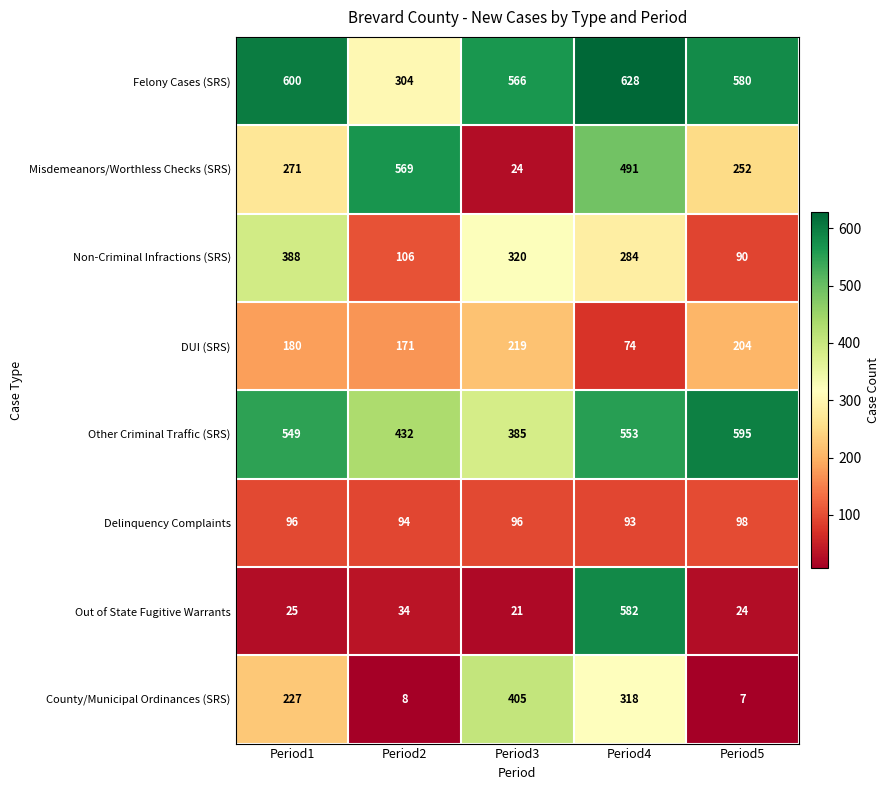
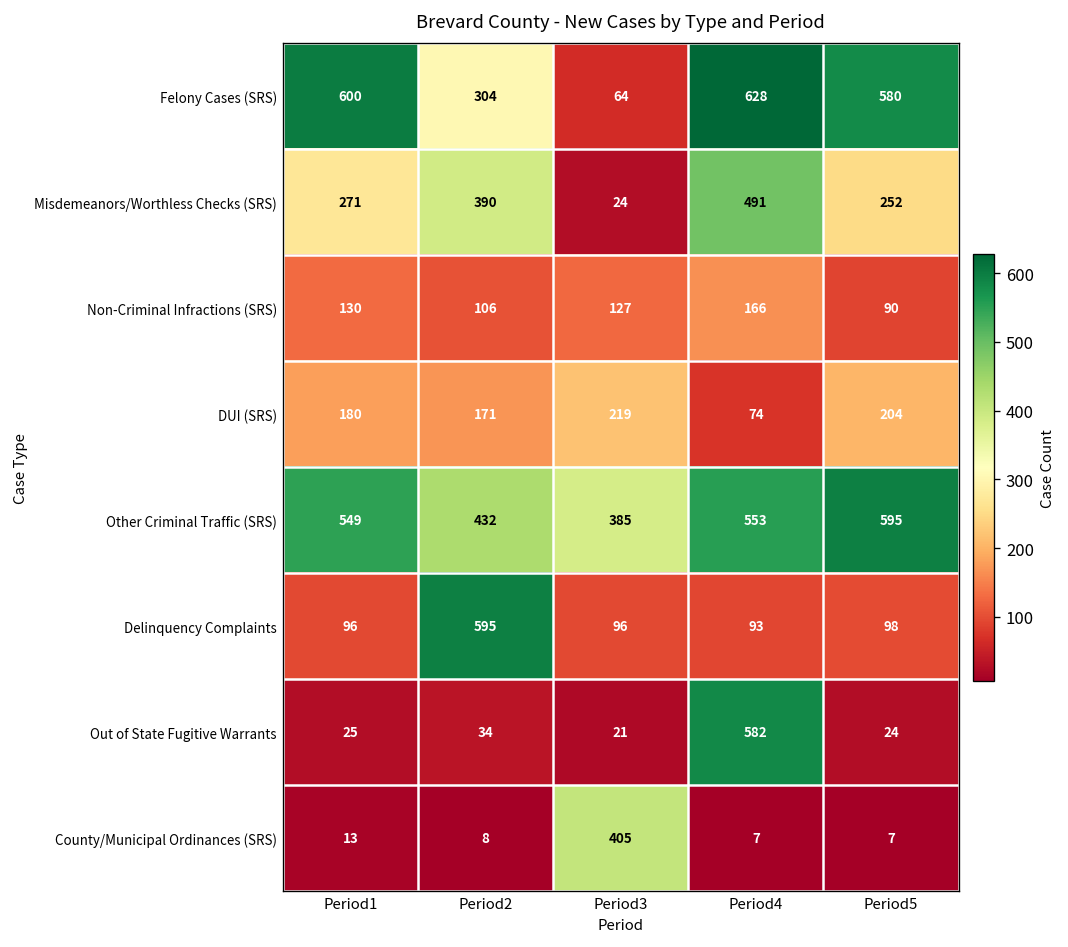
  {
    "Felony Cases (SRS)": {
      "Period1": 600,
      "Period2": 304,
-     "Period3": 566,
+     "Period3": 64,
      "Period4": 628,
      "Period5": 580
    },
    "Misdemeanors/Worthless Checks (SRS)": {
      "Period1": 271,
-     "Period2": 569,
+     "Period2": 390,
      "Period3": 24,
      "Period4": 491,
      "Period5": 252
    },
    "Non-Criminal Infractions (SRS)": {
-     "Period1": 388,
+     "Period1": 130,
      "Period2": 106,
-     "Period3": 320,
-     "Period4": 284,
+     "Period3": 127,
+     "Period4": 166,
      "Period5": 90
    },
    "DUI (SRS)": {
      "Period1": 180,
      "Period2": 171,
      "Period3": 219,
      "Period4": 74,
      "Period5": 204
    },
    "Other Criminal Traffic (SRS)": {
      "Period1": 549,
      "Period2": 432,
      "Period3": 385,
      "Period4": 553,
      "Period5": 595
    },
    "Delinquency Complaints": {
      "Period1": 96,
-     "Period2": 94,
+     "Period2": 595,
      "Period3": 96,
      "Period4": 93,
      "Period5": 98
    },
    "Out of State Fugitive Warrants": {
      "Period1": 25,
      "Period2": 34,
      "Period3": 21,
      "Period4": 582,
      "Period5": 24
    },
    "County/Municipal Ordinances (SRS)": {
-     "Period1": 227,
+     "Period1": 13,
      "Period2": 8,
      "Period3": 405,
-     "Period4": 318,
+     "Period4": 7,
      "Period5": 7
    }
  }
